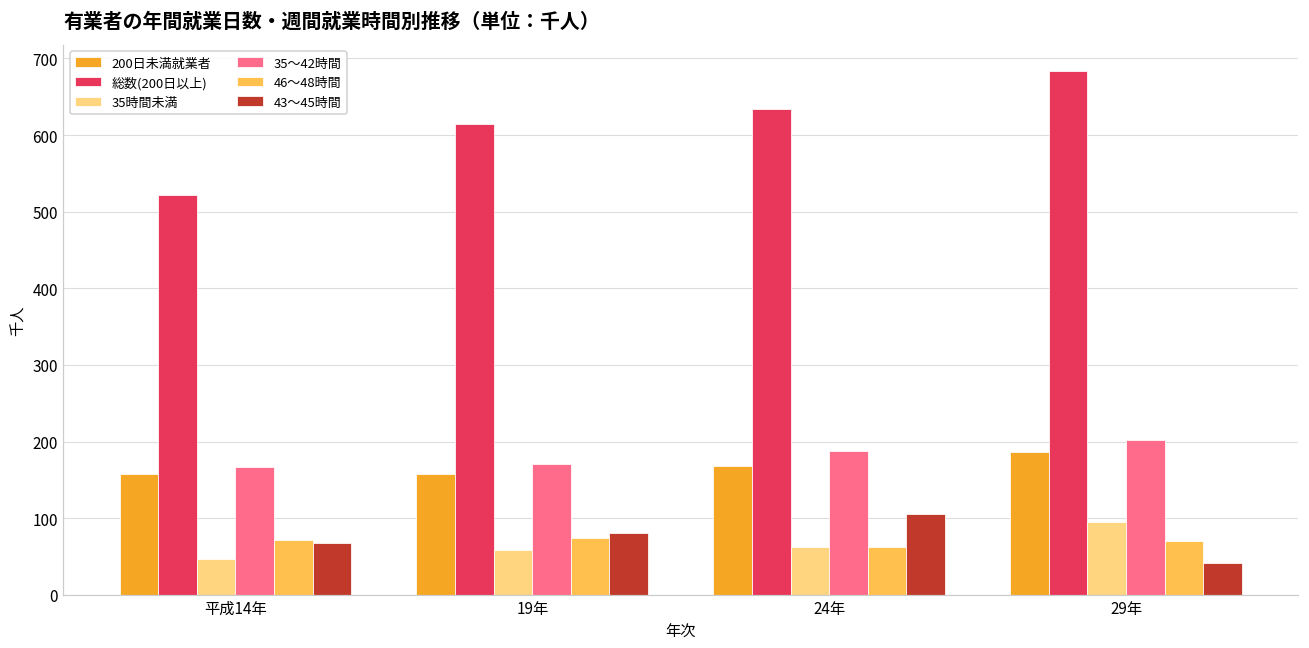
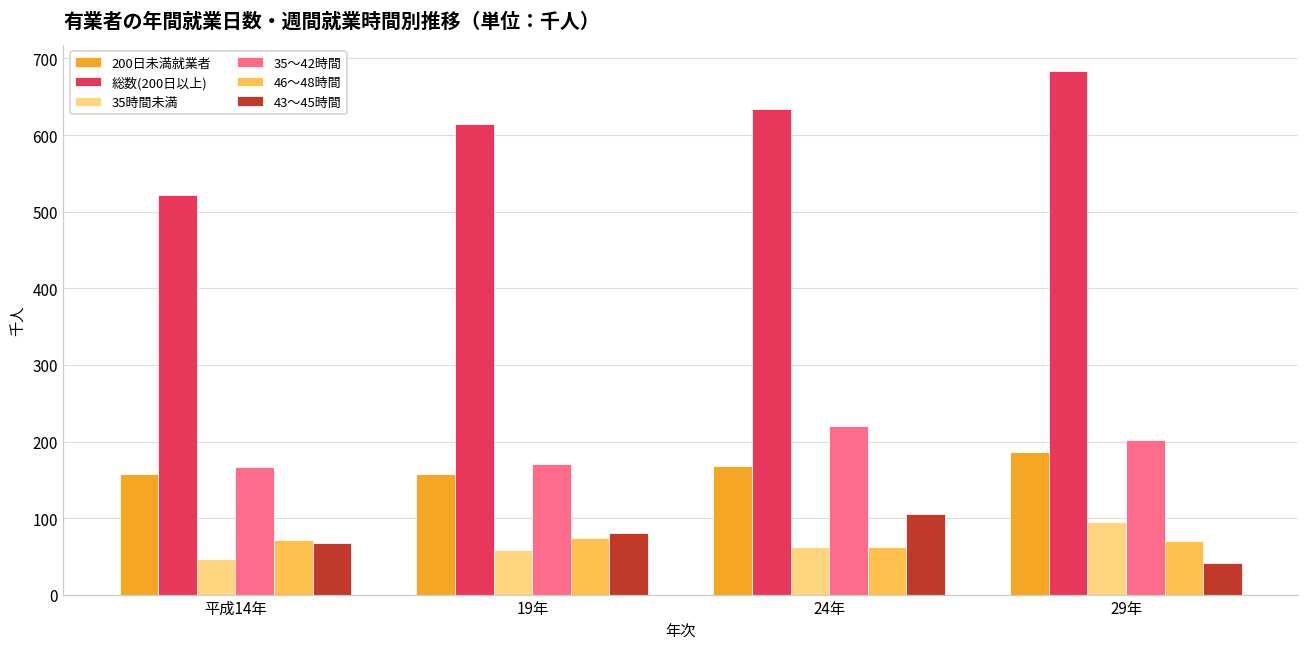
  {
    "総数(200日以上)": {
      "平成14年": 520,
      "19年": 610,
      "24年": 630,
      "29年": 680
    },
    "35～42時間": {
      "平成14年": 170,
      "19年": 170,
-     "24年": 190,
+     "24年": 220,
      "29年": 200
    },
    "43～45時間": {
      "平成14年": 70,
      "19年": 80,
      "24年": 100,
      "29年": 40
    }
  }
